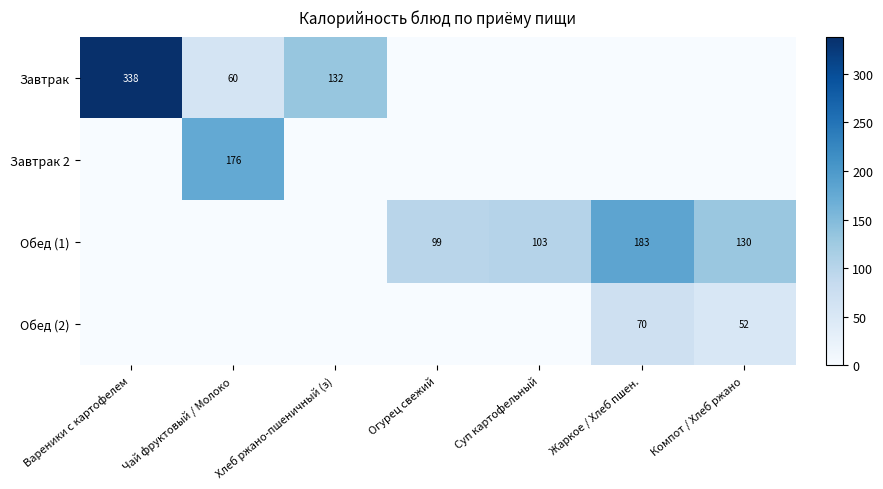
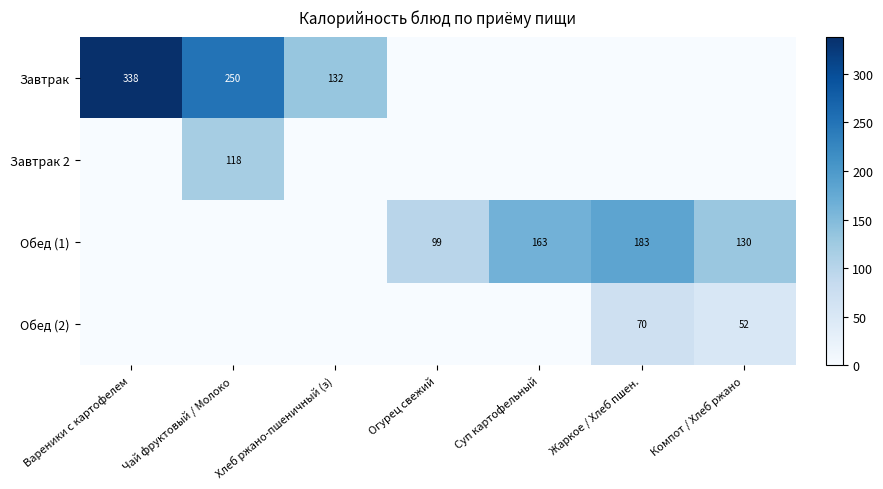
  {
    "Завтрак": {
      "Вареники с картофелем": 338,
-     "Чай фруктовый / Молоко": 60,
+     "Чай фруктовый / Молоко": 250,
      "Хлеб ржано-пшеничный (з)": 132
    },
    "Завтрак 2": {
-     "Чай фруктовый / Молоко": 176
+     "Чай фруктовый / Молоко": 118
    },
    "Обед (1)": {
      "Огурец свежий": 99,
-     "Суп картофельный": 103,
+     "Суп картофельный": 163,
      "Жаркое / Хлеб пшен.": 183,
      "Компот / Хлеб ржано": 130
    },
    "Обед (2)": {
      "Жаркое / Хлеб пшен.": 70,
      "Компот / Хлеб ржано": 52
    }
  }
